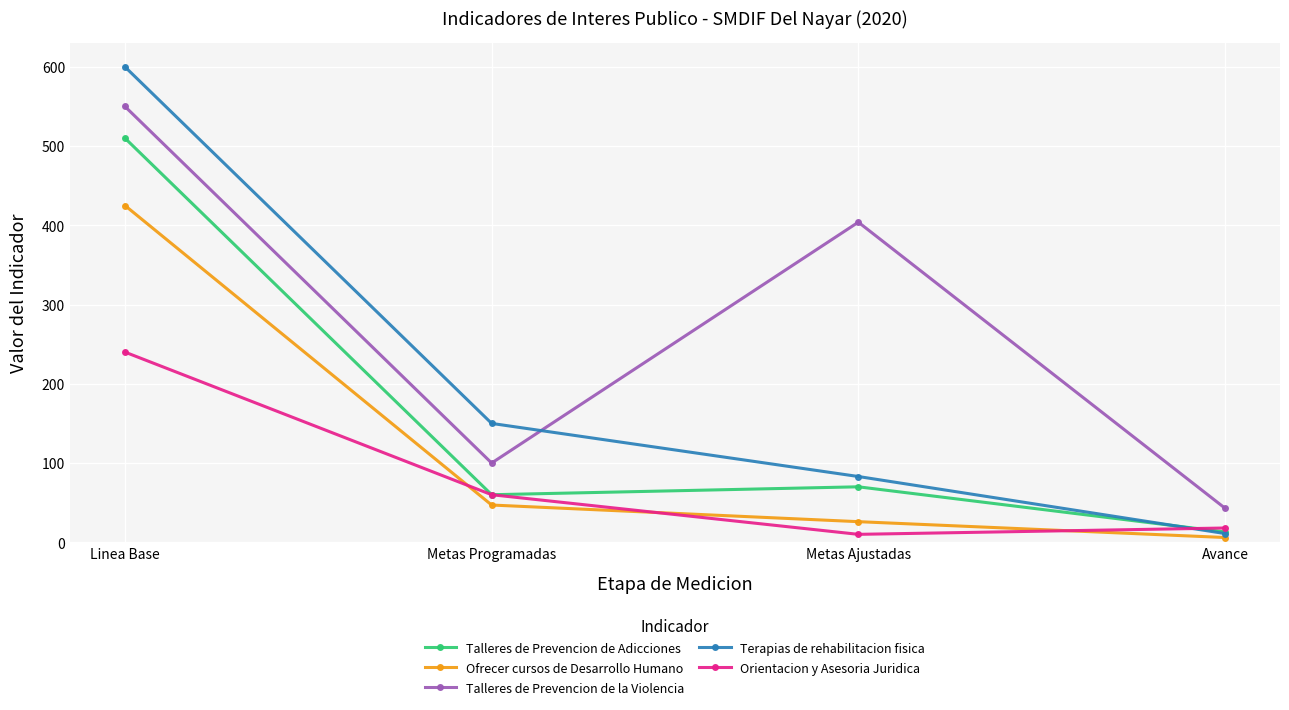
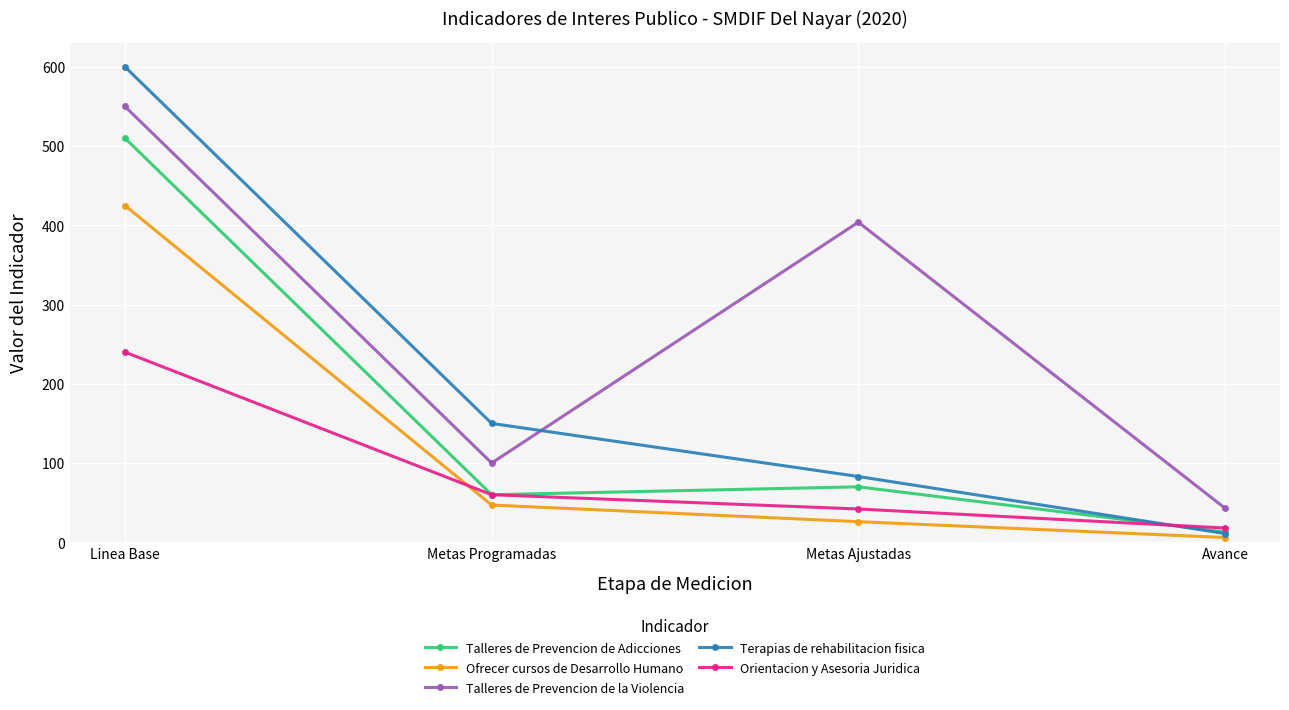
  {
    "Talleres de Prevencion de Adicciones": {
      "Linea Base": 510,
      "Metas Ajustadas": 70
    },
    "Ofrecer cursos de Desarrollo Humano": {
      "Linea Base": 430,
      "Metas Programadas": 50,
      "Metas Ajustadas": 30,
      "Avance": 10
    },
    "Talleres de Prevencion de la Violencia": {
      "Linea Base": 550,
      "Metas Programadas": 100,
      "Metas Ajustadas": 400,
      "Avance": 40
    },
    "Terapias de rehabilitacion fisica": {
      "Linea Base": 600,
      "Metas Programadas": 150,
      "Metas Ajustadas": 80
    },
    "Orientacion y Asesoria Juridica": {
      "Linea Base": 240,
-     "Metas Ajustadas": 10,
+     "Metas Ajustadas": 40,
      "Avance": 20
    }
  }
